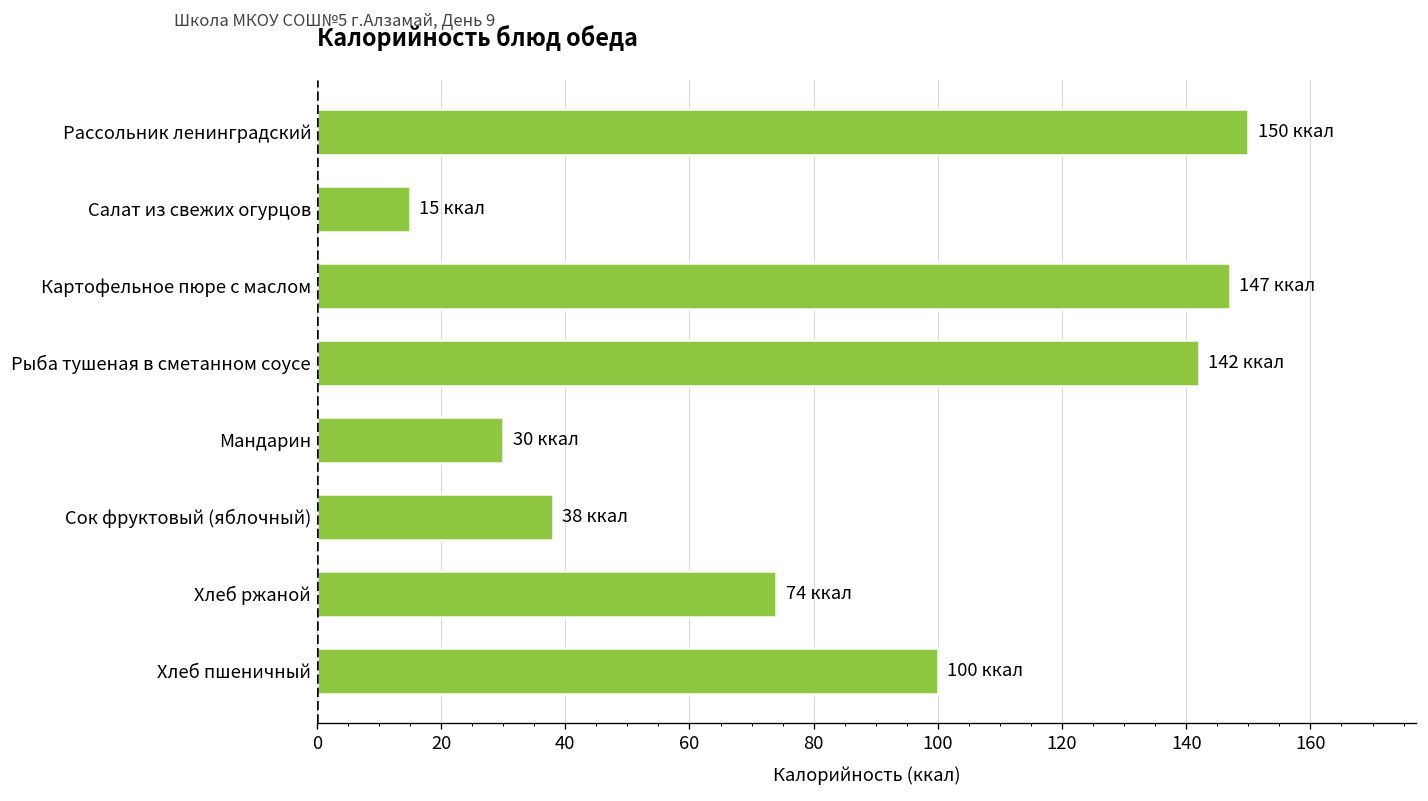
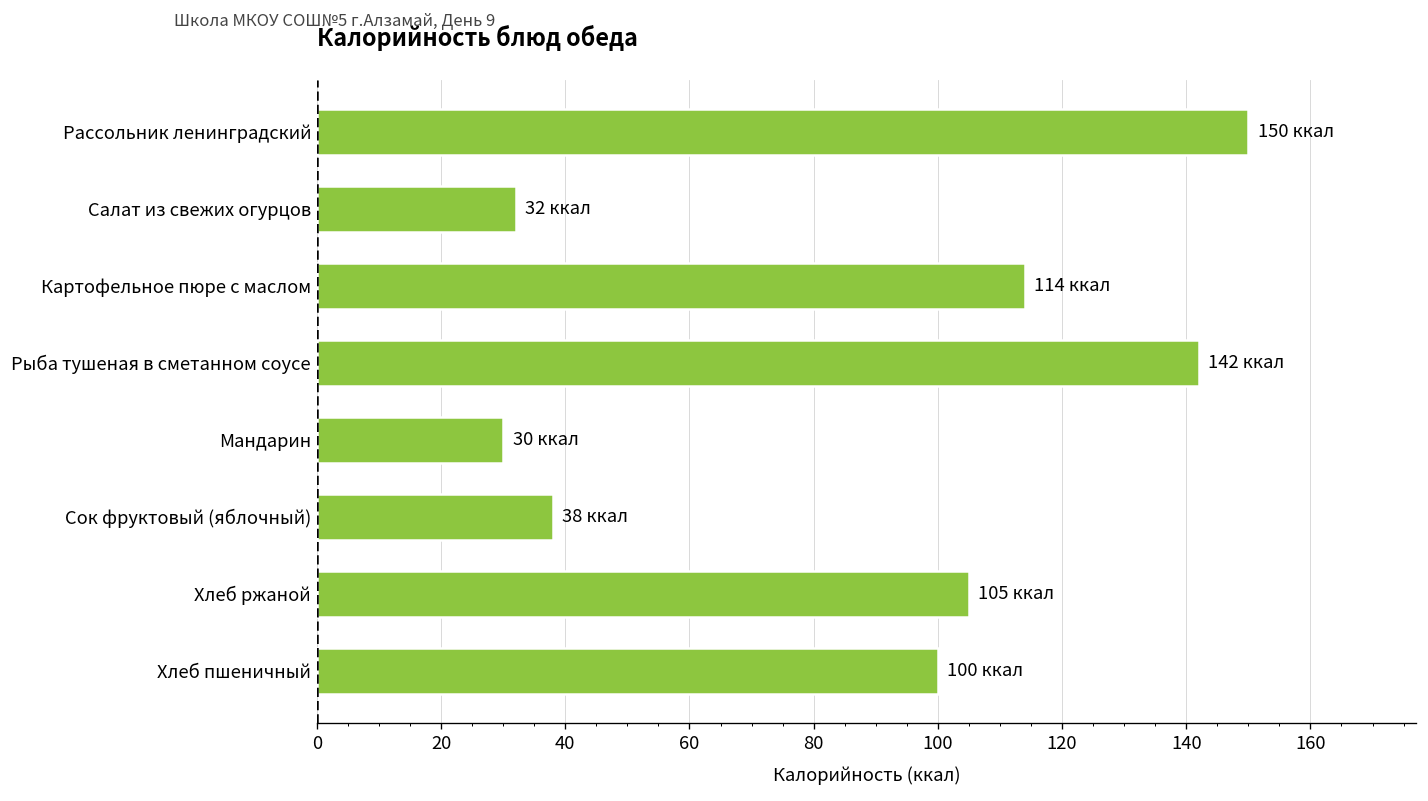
  {
    "Рассольник ленинградский": 150,
-   "Салат из свежих огурцов": 15,
-   "Картофельное пюре с маслом": 147,
+   "Салат из свежих огурцов": 32,
+   "Картофельное пюре с маслом": 114,
    "Рыба тушеная в сметанном соусе": 142,
    "Мандарин": 30,
    "Сок фруктовый (яблочный)": 38,
-   "Хлеб ржаной": 74,
+   "Хлеб ржаной": 105,
    "Хлеб пшеничный": 100
  }
